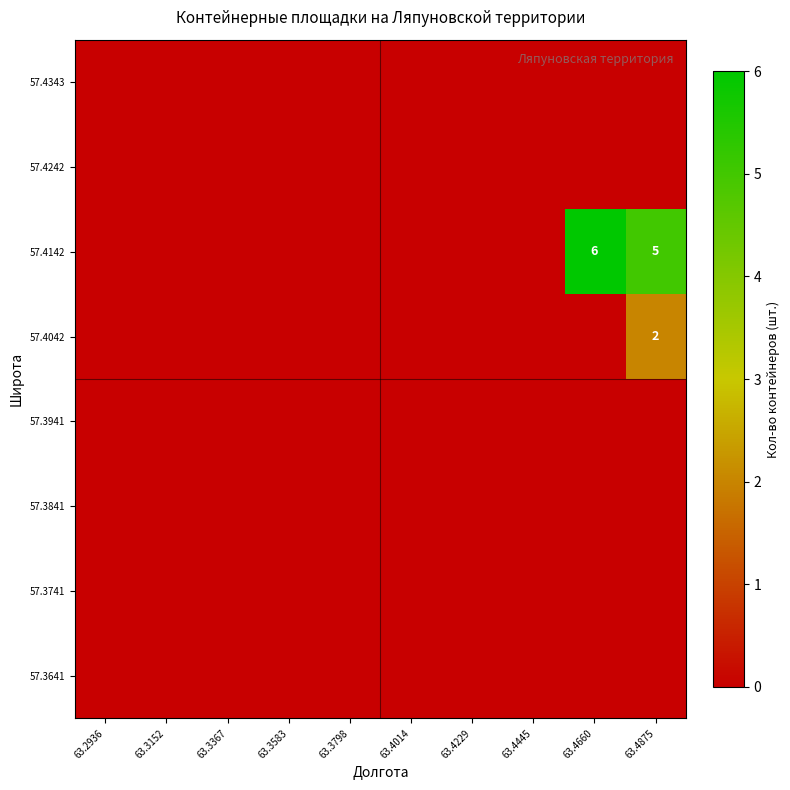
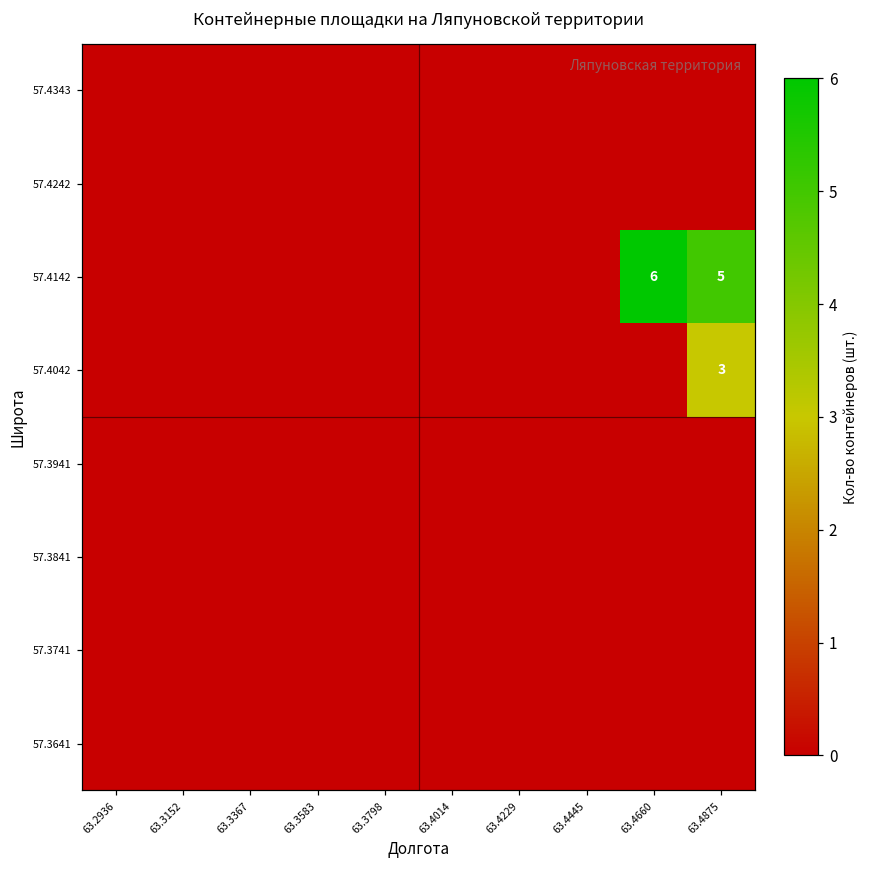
  {
    "57.4142": {
      "63.4660": 6,
      "63.4875": 5
    },
    "57.4042": {
-     "63.4875": 2
+     "63.4875": 3
    }
  }
